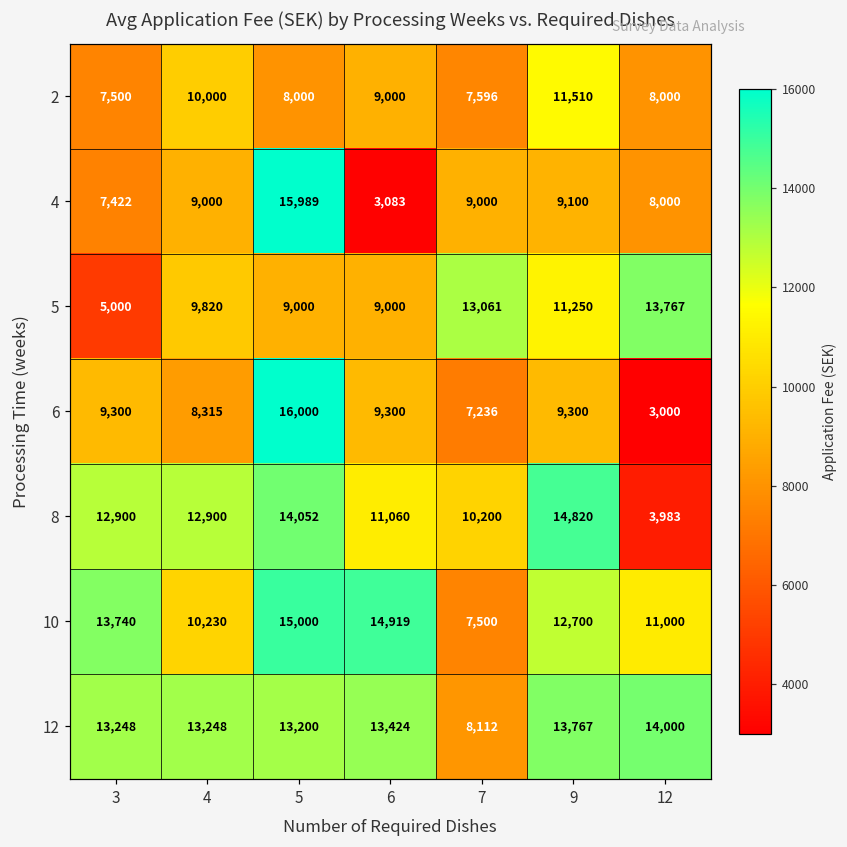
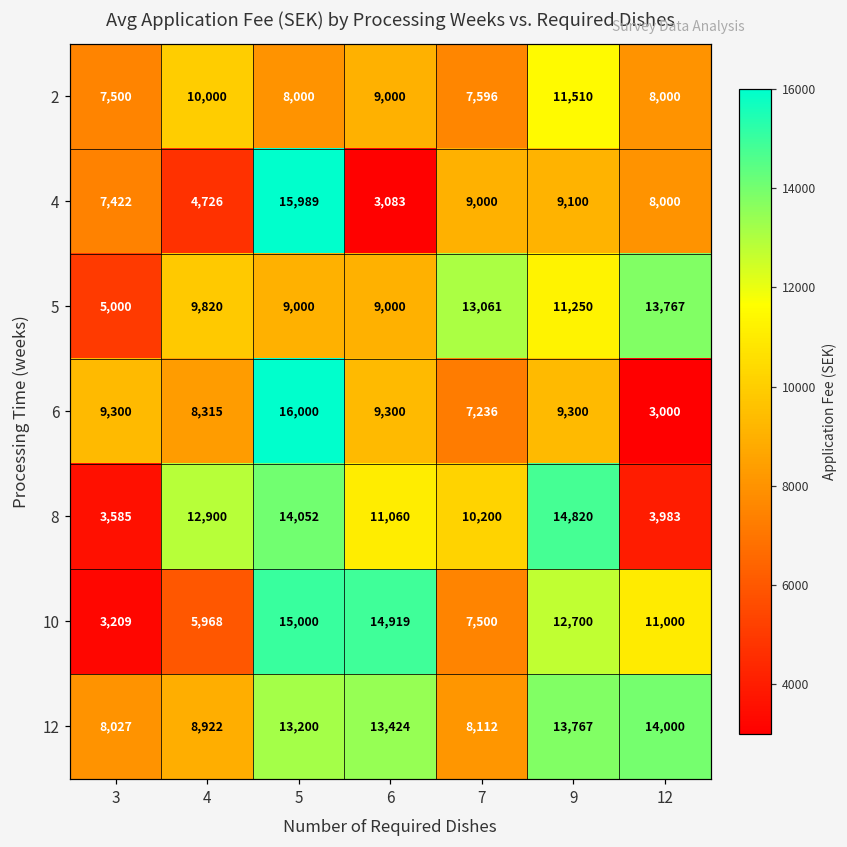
  {
    "2": {
      "3": "7,500",
      "4": "10,000",
      "5": "8,000",
      "6": "9,000",
      "7": "7,596",
      "9": "11,510",
      "12": "8,000"
    },
    "4": {
      "3": "7,422",
-     "4": "9,000",
+     "4": "4,726",
      "5": "15,989",
      "6": "3,083",
      "7": "9,000",
      "9": "9,100",
      "12": "8,000"
    },
    "5": {
      "3": "5,000",
      "4": "9,820",
      "5": "9,000",
      "6": "9,000",
      "7": "13,061",
      "9": "11,250",
      "12": "13,767"
    },
    "6": {
      "3": "9,300",
      "4": "8,315",
      "5": "16,000",
      "6": "9,300",
      "7": "7,236",
      "9": "9,300",
      "12": "3,000"
    },
    "8": {
-     "3": "12,900",
+     "3": "3,585",
      "4": "12,900",
      "5": "14,052",
      "6": "11,060",
      "7": "10,200",
      "9": "14,820",
      "12": "3,983"
    },
    "10": {
-     "3": "13,740",
-     "4": "10,230",
+     "3": "3,209",
+     "4": "5,968",
      "5": "15,000",
      "6": "14,919",
      "7": "7,500",
      "9": "12,700",
      "12": "11,000"
    },
    "12": {
-     "3": "13,248",
-     "4": "13,248",
+     "3": "8,027",
+     "4": "8,922",
      "5": "13,200",
      "6": "13,424",
      "7": "8,112",
      "9": "13,767",
      "12": "14,000"
    }
  }
